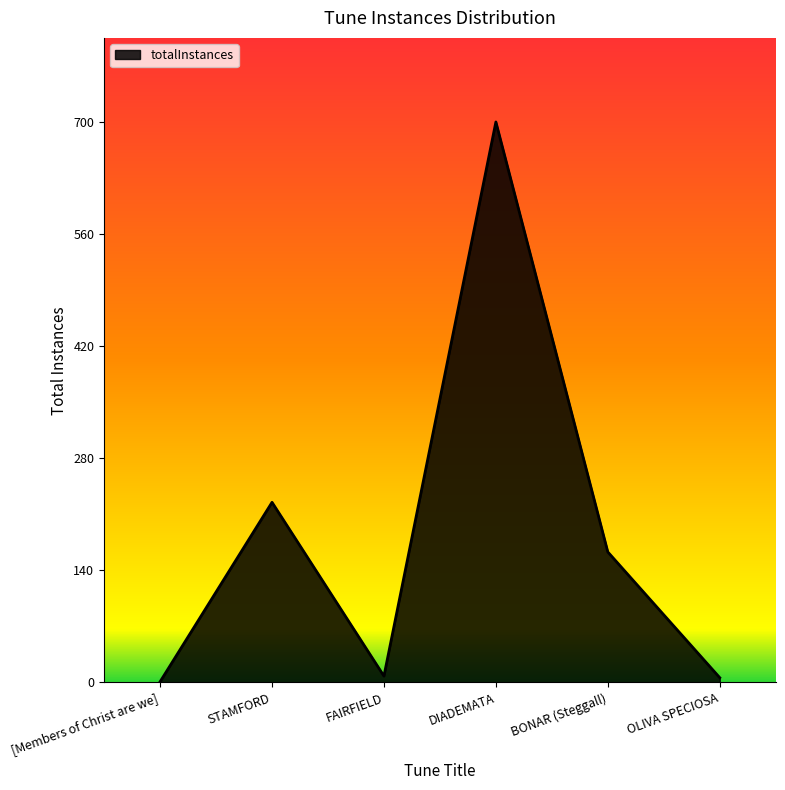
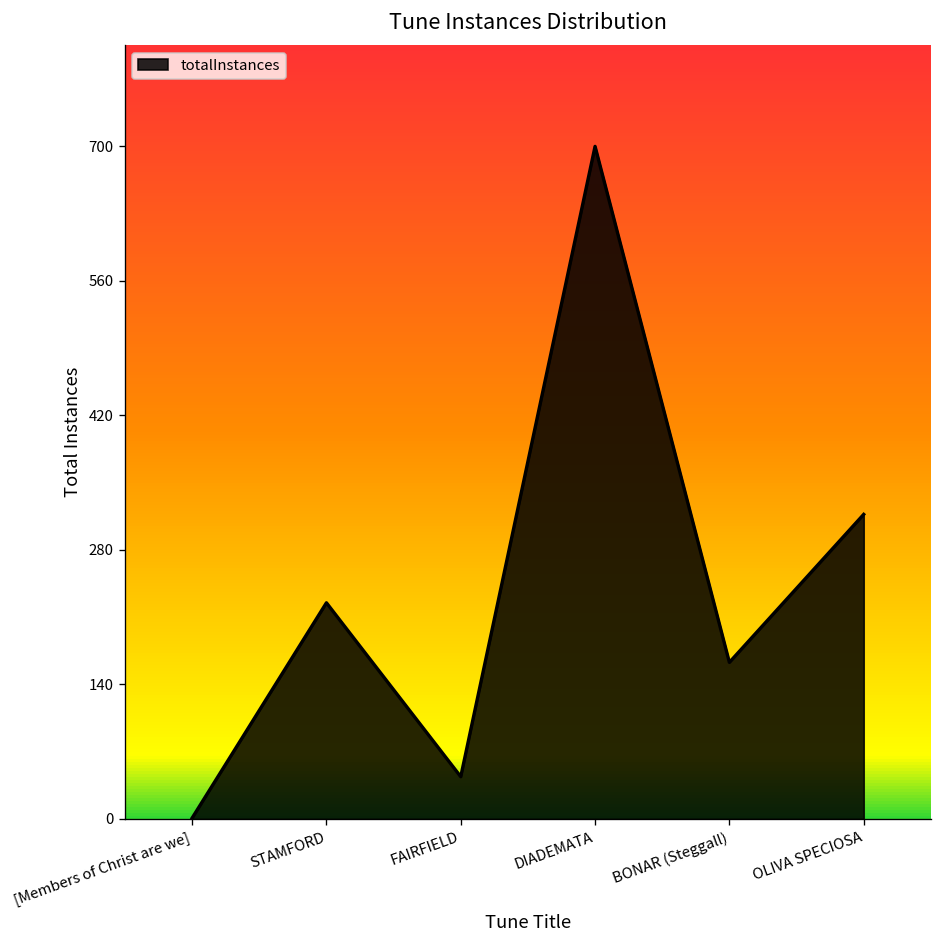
  {
    "[Members of Christ are we]": 0,
    "STAMFORD": 230,
-   "FAIRFIELD": 10,
+   "FAIRFIELD": 40,
    "DIADEMATA": 700,
    "BONAR (Steggall)": 160,
-   "OLIVA SPECIOSA": 10
+   "OLIVA SPECIOSA": 320
  }
